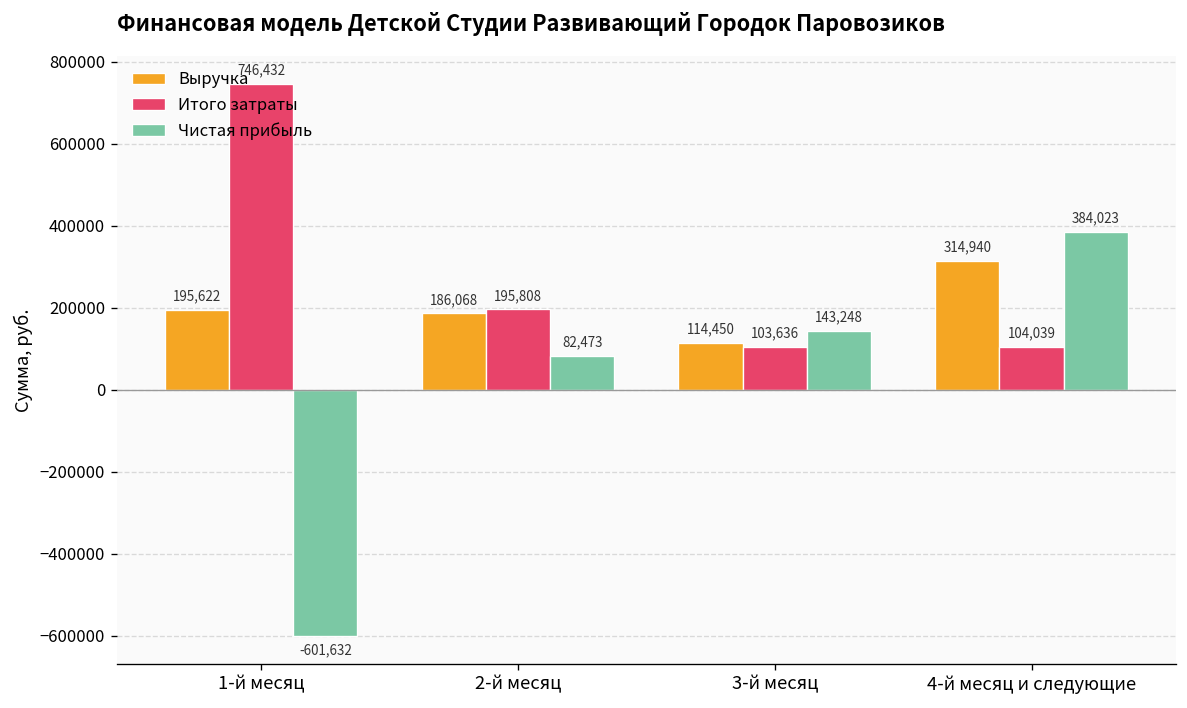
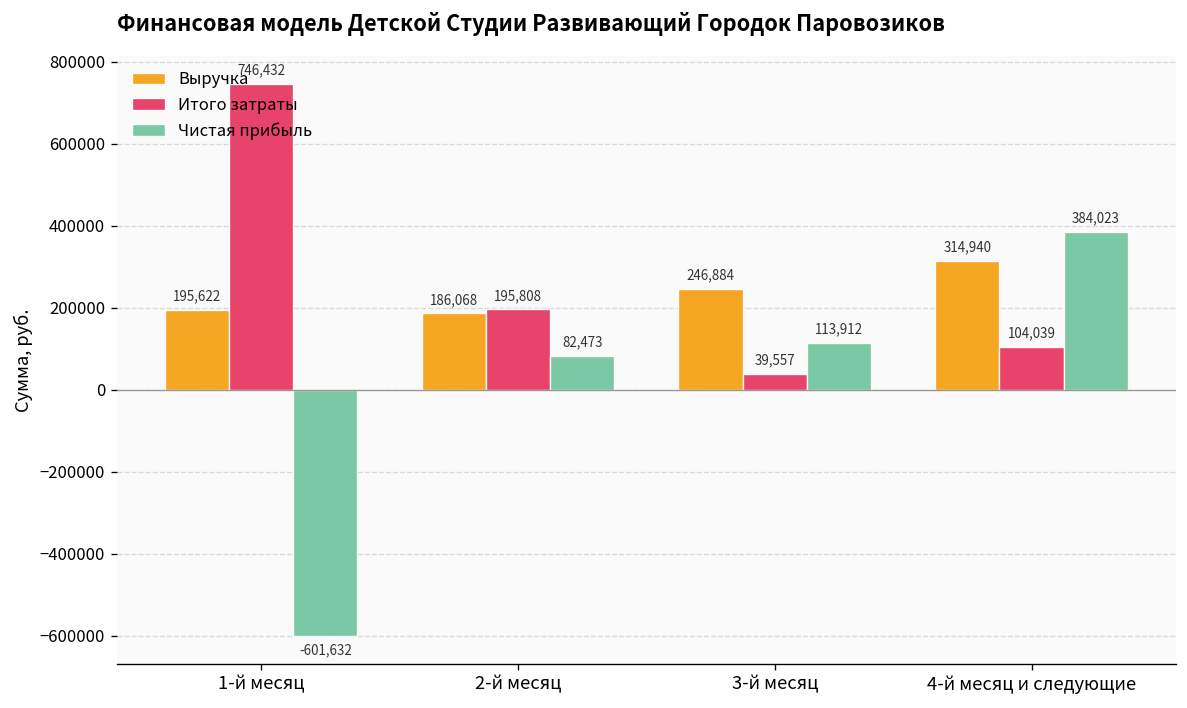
  {
    "Выручка": {
      "1-й месяц": "195,622",
      "2-й месяц": "186,068",
-     "3-й месяц": "114,450",
+     "3-й месяц": "246,884",
      "4-й месяц и следующие": "314,940"
    },
    "Итого затраты": {
      "1-й месяц": "746,432",
      "2-й месяц": "195,808",
-     "3-й месяц": "103,636",
+     "3-й месяц": "39,557",
      "4-й месяц и следующие": "104,039"
    },
    "Чистая прибыль": {
      "1-й месяц": "-601,632",
      "2-й месяц": "82,473",
-     "3-й месяц": "143,248",
+     "3-й месяц": "113,912",
      "4-й месяц и следующие": "384,023"
    }
  }
